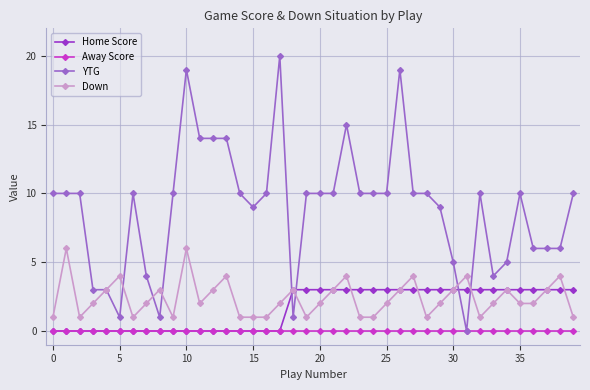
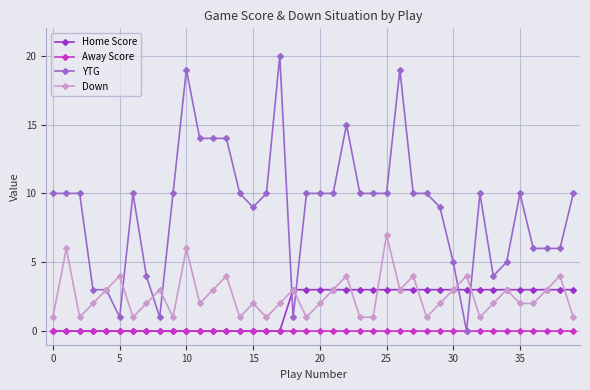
  {
    "Down": {
      "0": 1,
      "5": 4,
      "10": 6,
-     "15": 1,
+     "15": 2,
      "20": 2,
-     "25": 2,
+     "25": 7,
      "35": 2
    }
  }
